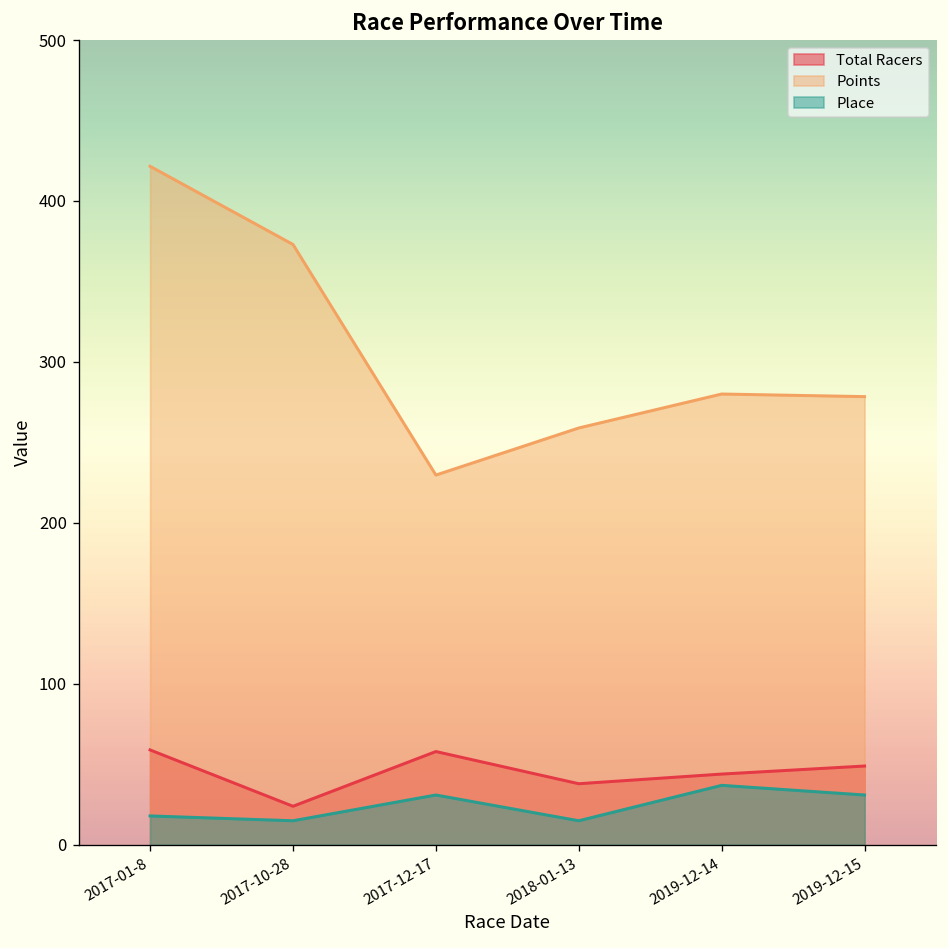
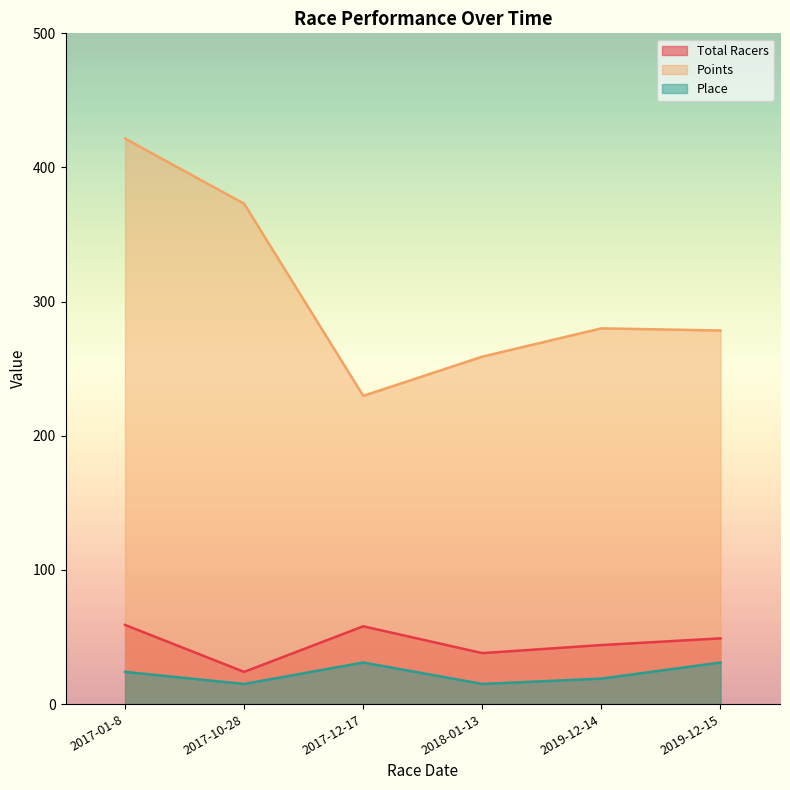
  {
    "Total Racers": {
      "2017-01-8": 59,
      "2017-10-28": 24,
      "2017-12-17": 58,
      "2018-01-13": 38,
      "2019-12-14": 44,
      "2019-12-15": 49
    },
    "Points": {
      "2017-01-8": 422,
      "2017-10-28": 373,
      "2017-12-17": 230,
      "2018-01-13": 259,
      "2019-12-14": 280,
      "2019-12-15": 278
    },
    "Place": {
-     "2017-01-8": 18,
+     "2017-01-8": 24,
      "2017-10-28": 15,
      "2017-12-17": 31,
      "2018-01-13": 15,
-     "2019-12-14": 37,
+     "2019-12-14": 19,
      "2019-12-15": 31
    }
  }
